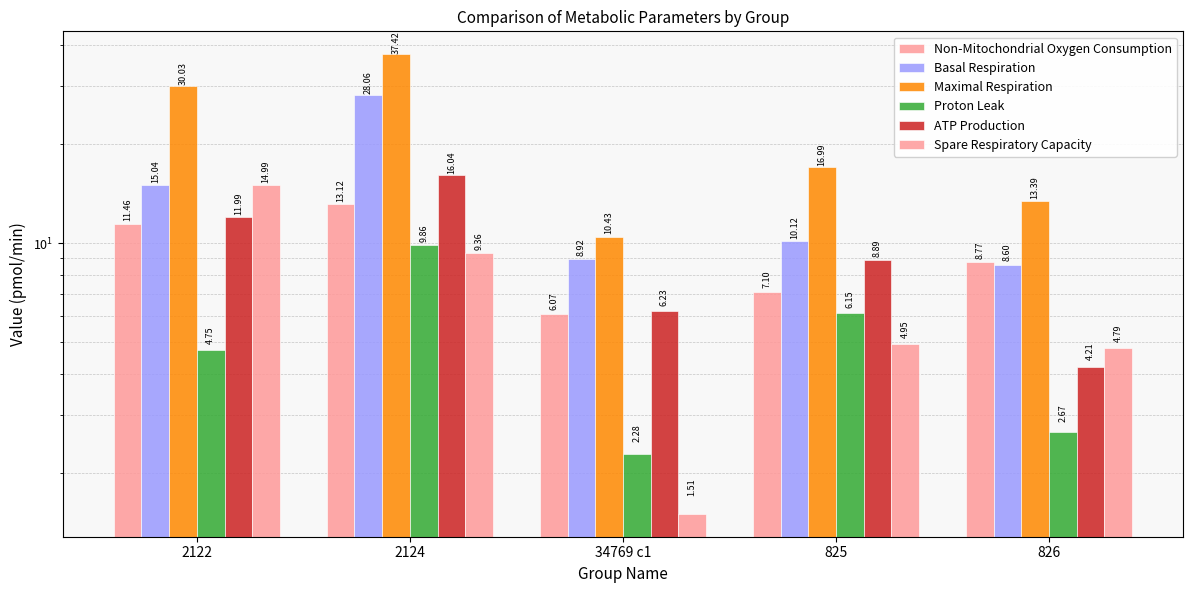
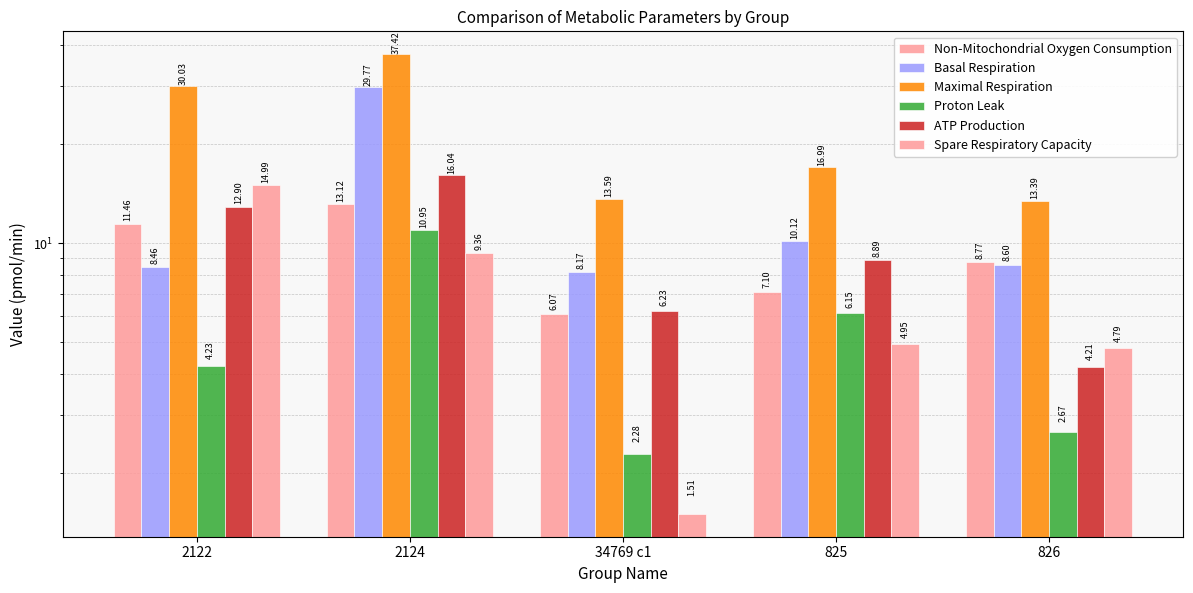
  {
    "Basal Respiration": {
-     "2122": 15.04,
-     "2124": 28.06,
-     "34769 c1": 8.92,
+     "2122": 8.46,
+     "2124": 29.77,
+     "34769 c1": 8.17,
      "825": 10.12,
      "826": 8.60
    },
    "Maximal Respiration": {
      "2122": 30.03,
      "2124": 37.42,
-     "34769 c1": 10.43,
+     "34769 c1": 13.59,
      "825": 16.99,
      "826": 13.39
    },
    "Proton Leak": {
-     "2122": 4.75,
-     "2124": 9.86,
+     "2122": 4.23,
+     "2124": 10.95,
      "34769 c1": 2.28,
      "825": 6.15,
      "826": 2.67
    },
    "ATP Production": {
-     "2122": 11.99,
+     "2122": 12.90,
      "2124": 16.04,
      "34769 c1": 6.23,
      "825": 8.89,
      "826": 4.21
    }
  }
